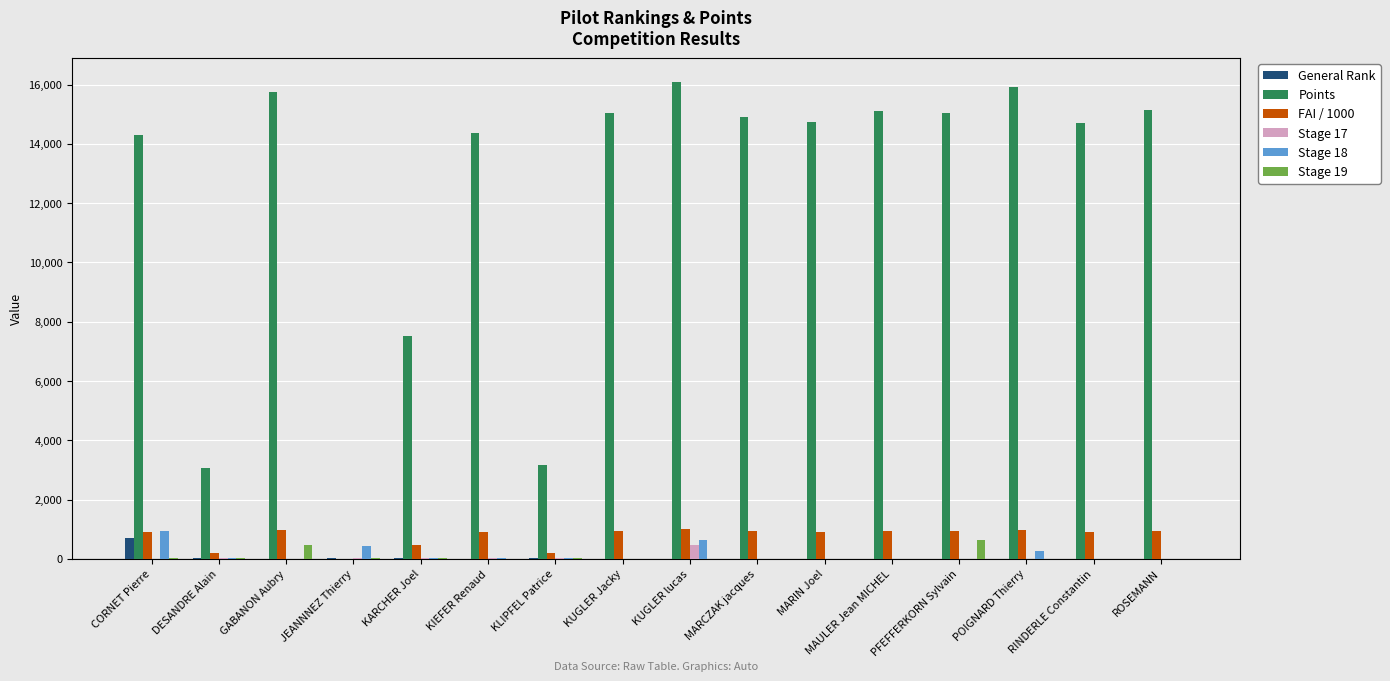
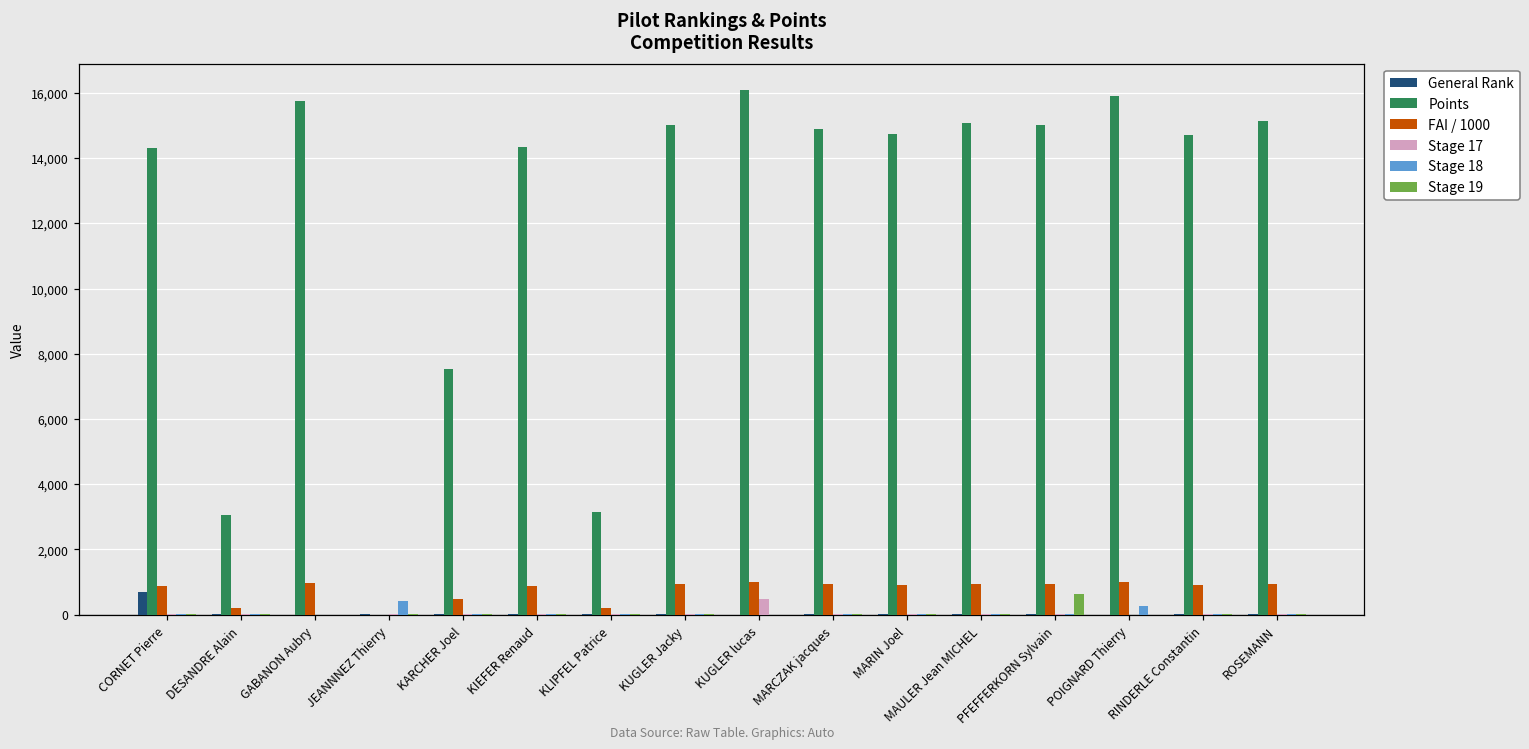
  {
    "General Rank": {
      "CORNET Pierre": "700"
    },
    "Points": {
      "CORNET Pierre": "14,300",
      "DESANDRE Alain": "3,100",
      "GABANON Aubry": "15,700",
      "JEANNNEZ Thierry": "0",
      "KARCHER Joel": "7,500",
      "KIEFER Renaud": "14,400",
      "KLIPFEL Patrice": "3,200",
      "KUGLER Jacky": "15,000",
      "KUGLER lucas": "16,100",
      "MARCZAK jacques": "14,900",
      "MARIN Joel": "14,700",
      "MAULER Jean MICHEL": "15,100",
      "PFEFFERKORN Sylvain": "15,000",
      "POIGNARD Thierry": "15,900",
      "RINDERLE Constantin": "14,700",
      "ROSEMANN": "15,100"
    },
    "FAI / 1000": {
      "CORNET Pierre": "900",
      "DESANDRE Alain": "200",
      "GABANON Aubry": "1,000",
      "JEANNNEZ Thierry": "0",
      "KARCHER Joel": "500",
      "KIEFER Renaud": "900",
      "KLIPFEL Patrice": "200",
      "KUGLER Jacky": "900",
      "KUGLER lucas": "1,000",
      "MARCZAK jacques": "900",
      "MARIN Joel": "900",
      "MAULER Jean MICHEL": "900",
      "PFEFFERKORN Sylvain": "900",
      "POIGNARD Thierry": "1,000",
      "RINDERLE Constantin": "900",
      "ROSEMANN": "900"
    },
    "Stage 17": {
      "KUGLER lucas": "500"
    },
    "Stage 18": {
-     "CORNET Pierre": "900",
+     "CORNET Pierre": "0",
      "JEANNNEZ Thierry": "400",
-     "KUGLER lucas": "600",
+     "KUGLER lucas": "0",
      "POIGNARD Thierry": "300"
    },
    "Stage 19": {
-     "GABANON Aubry": "500",
+     "GABANON Aubry": "0",
      "PFEFFERKORN Sylvain": "600"
    }
  }
